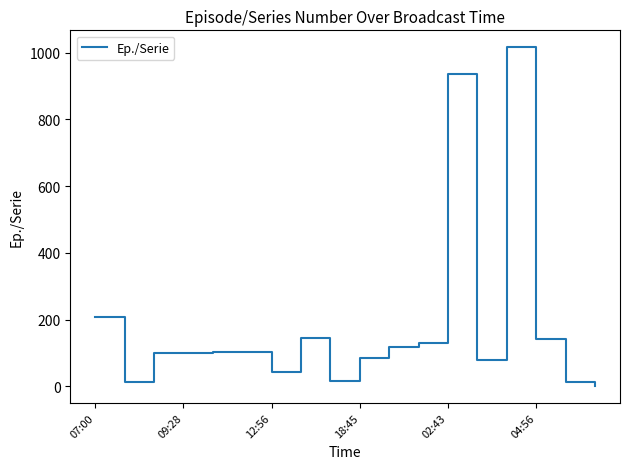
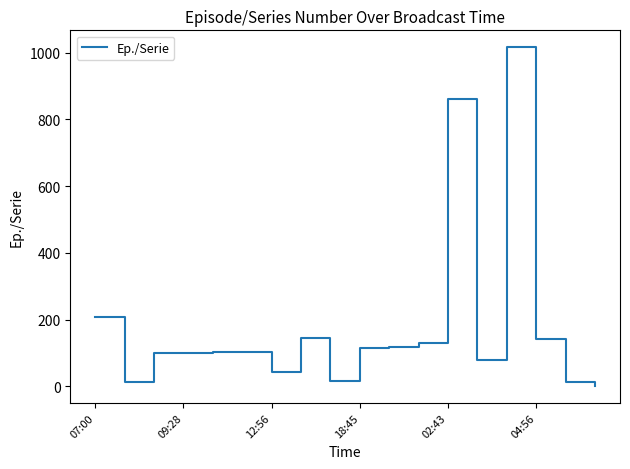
  {
    "07:00": 210,
    "09:28": 100,
    "12:56": 40,
-   "18:45": 80,
-   "02:43": 940,
+   "18:45": 120,
+   "02:43": 860,
    "04:56": 140
  }
